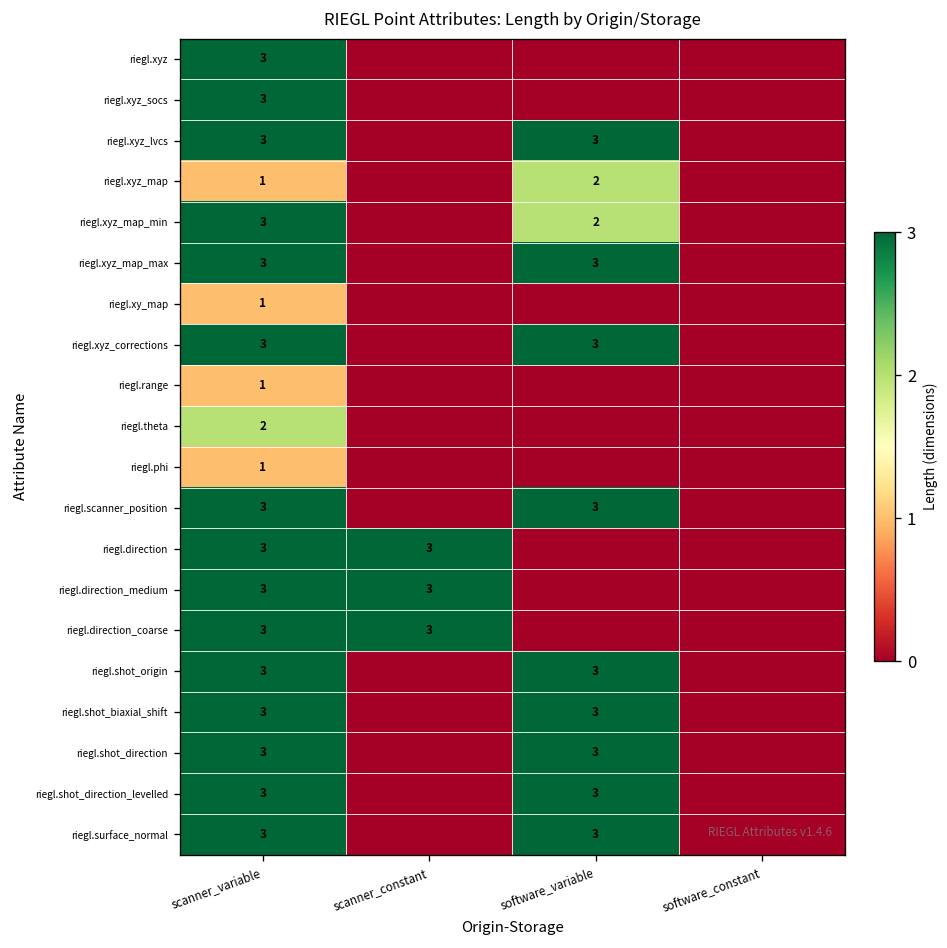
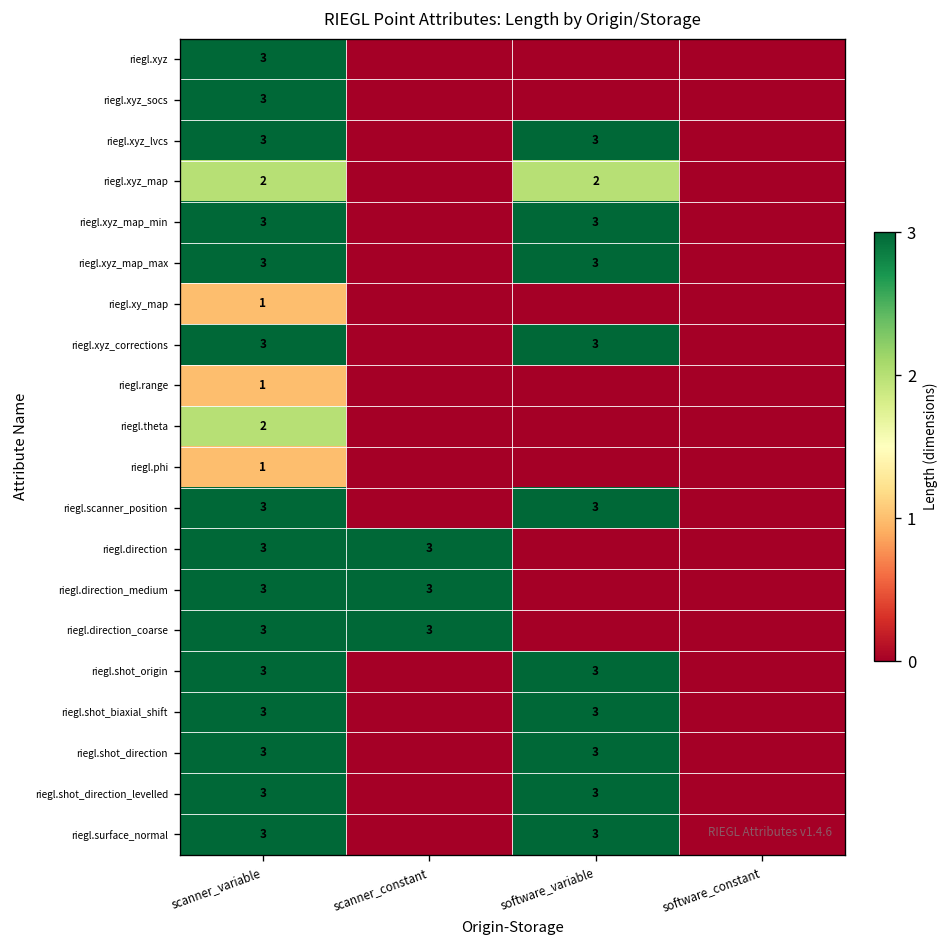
  {
    "riegl.xyz": {
      "scanner_variable": 3
    },
    "riegl.xyz_socs": {
      "scanner_variable": 3
    },
    "riegl.xyz_lvcs": {
      "scanner_variable": 3,
      "software_variable": 3
    },
    "riegl.xyz_map": {
-     "scanner_variable": 1,
+     "scanner_variable": 2,
      "software_variable": 2
    },
    "riegl.xyz_map_min": {
      "scanner_variable": 3,
-     "software_variable": 2
+     "software_variable": 3
    },
    "riegl.xyz_map_max": {
      "scanner_variable": 3,
      "software_variable": 3
    },
    "riegl.xy_map": {
      "scanner_variable": 1
    },
    "riegl.xyz_corrections": {
      "scanner_variable": 3,
      "software_variable": 3
    },
    "riegl.range": {
      "scanner_variable": 1
    },
    "riegl.theta": {
      "scanner_variable": 2
    },
    "riegl.phi": {
      "scanner_variable": 1
    },
    "riegl.scanner_position": {
      "scanner_variable": 3,
      "software_variable": 3
    },
    "riegl.direction": {
      "scanner_variable": 3,
      "scanner_constant": 3
    },
    "riegl.direction_medium": {
      "scanner_variable": 3,
      "scanner_constant": 3
    },
    "riegl.direction_coarse": {
      "scanner_variable": 3,
      "scanner_constant": 3
    },
    "riegl.shot_origin": {
      "scanner_variable": 3,
      "software_variable": 3
    },
    "riegl.shot_biaxial_shift": {
      "scanner_variable": 3,
      "software_variable": 3
    },
    "riegl.shot_direction": {
      "scanner_variable": 3,
      "software_variable": 3
    },
    "riegl.shot_direction_levelled": {
      "scanner_variable": 3,
      "software_variable": 3
    },
    "riegl.surface_normal": {
      "scanner_variable": 3,
      "software_variable": 3,
      "software_constant": 6
    }
  }
